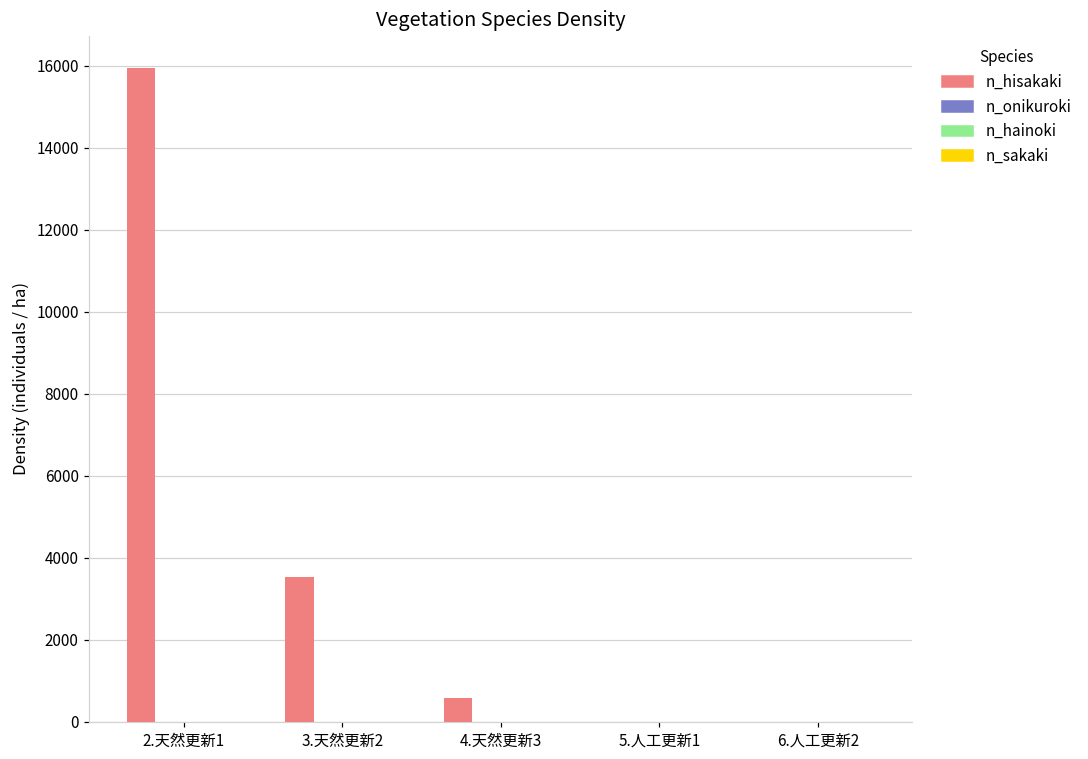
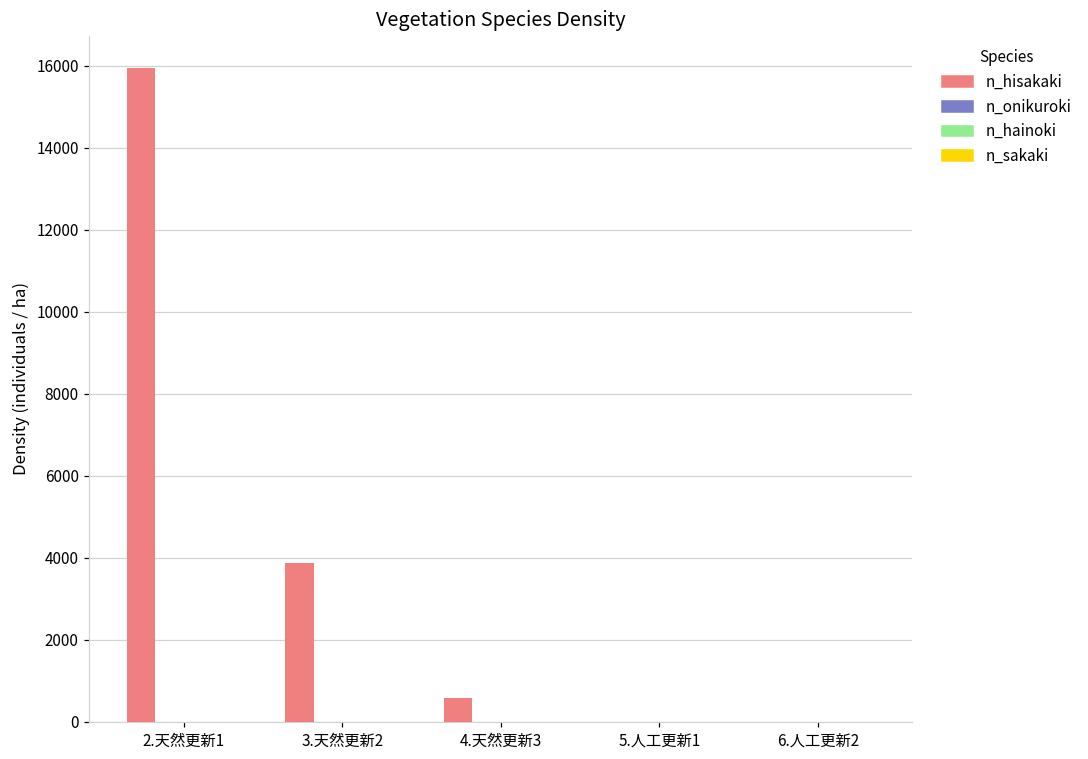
  {
    "n_hisakaki": {
      "2.天然更新1": 15900,
-     "3.天然更新2": 3500,
+     "3.天然更新2": 3900,
      "4.天然更新3": 600,
      "5.人工更新1": 0,
      "6.人工更新2": 0
    },
    "n_onikuroki": {
      "2.天然更新1": 0,
      "3.天然更新2": 0,
      "4.天然更新3": 0,
      "5.人工更新1": 0,
      "6.人工更新2": 0
    },
    "n_hainoki": {
      "2.天然更新1": 0,
      "3.天然更新2": 0,
      "4.天然更新3": 0,
      "5.人工更新1": 0,
      "6.人工更新2": 0
    },
    "n_sakaki": {
      "2.天然更新1": 0,
      "3.天然更新2": 0,
      "4.天然更新3": 0,
      "5.人工更新1": 0,
      "6.人工更新2": 0
    }
  }
